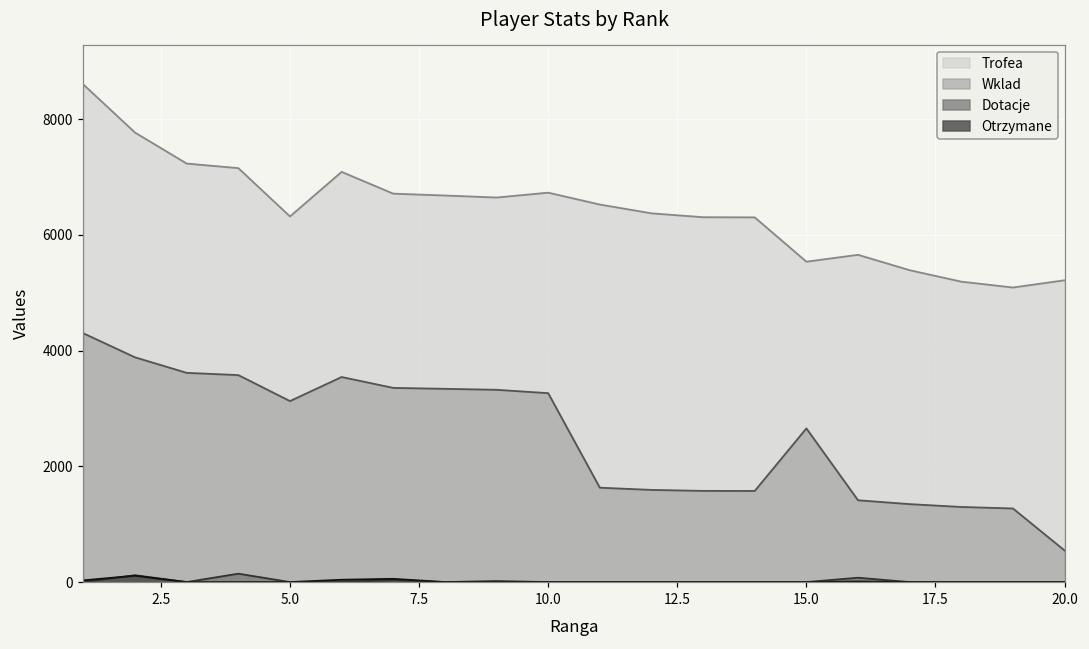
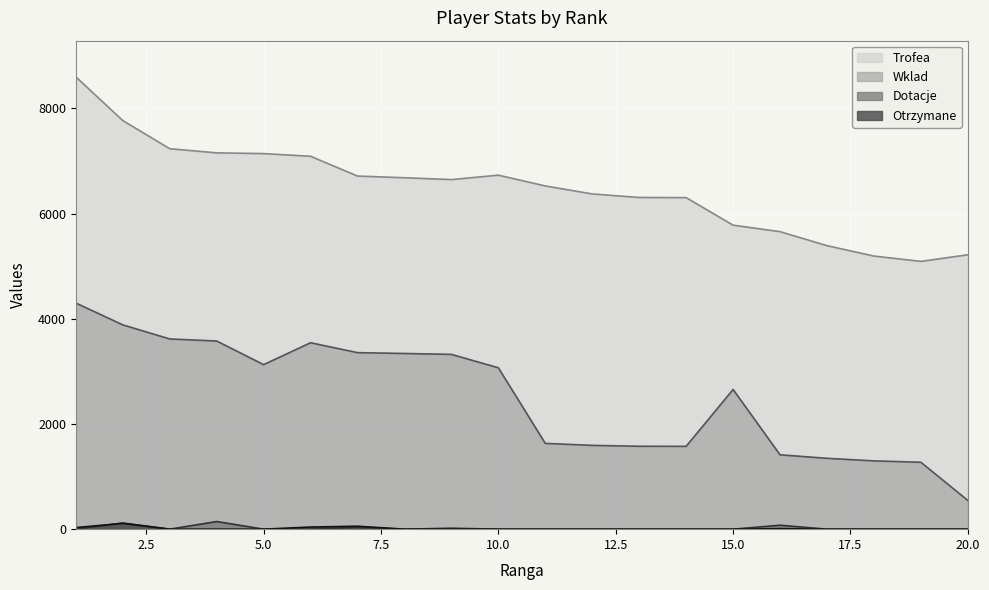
  {
    "Trofea": {
-     "5.0": 6300,
+     "5.0": 7100,
      "10.0": 6700,
-     "15.0": 5500,
+     "15.0": 5800,
      "20.0": 5200
    },
    "Wklad": {
      "5.0": 3100,
-     "10.0": 3300,
+     "10.0": 3100,
      "15.0": 2700,
      "20.0": 500
    }
  }
